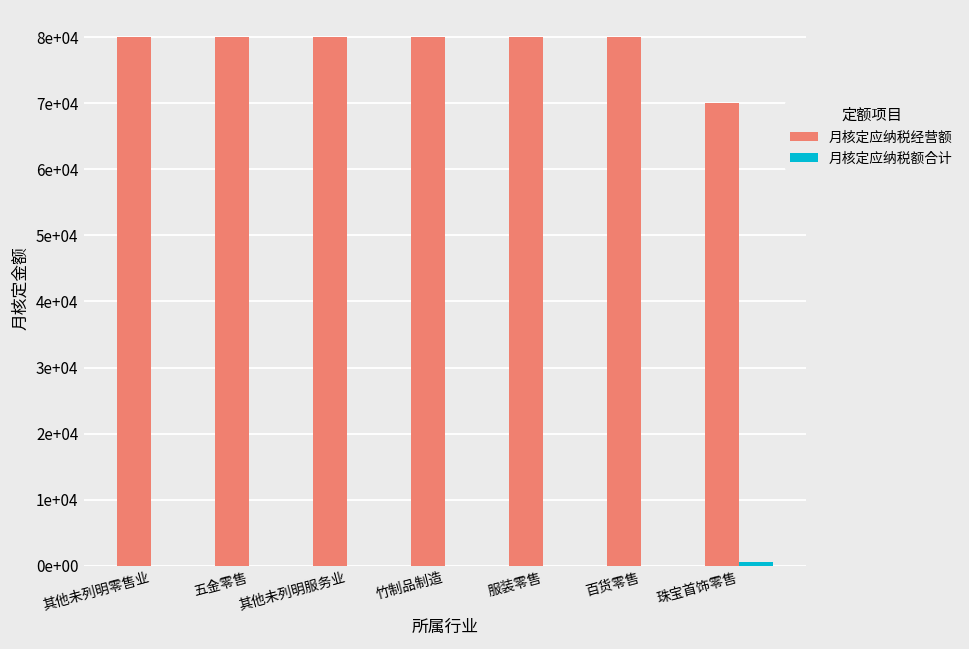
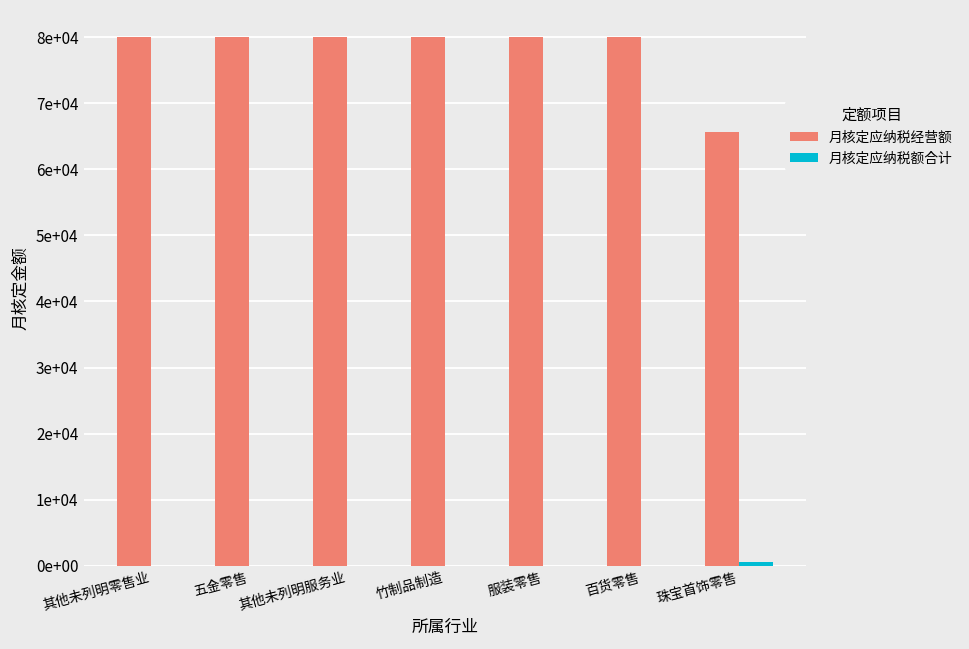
  {
    "月核定应纳税经营额": {
      "其他未列明零售业": 80000,
      "五金零售": 80000,
      "其他未列明服务业": 80000,
      "竹制品制造": 80000,
      "服装零售": 80000,
      "百货零售": 80000,
-     "珠宝首饰零售": 70000
+     "珠宝首饰零售": 66000
    },
    "月核定应纳税额合计": {
      "其他未列明零售业": 0,
      "五金零售": 0,
      "其他未列明服务业": 0,
      "竹制品制造": 0,
      "服装零售": 0,
      "百货零售": 0,
      "珠宝首饰零售": 1000
    }
  }
